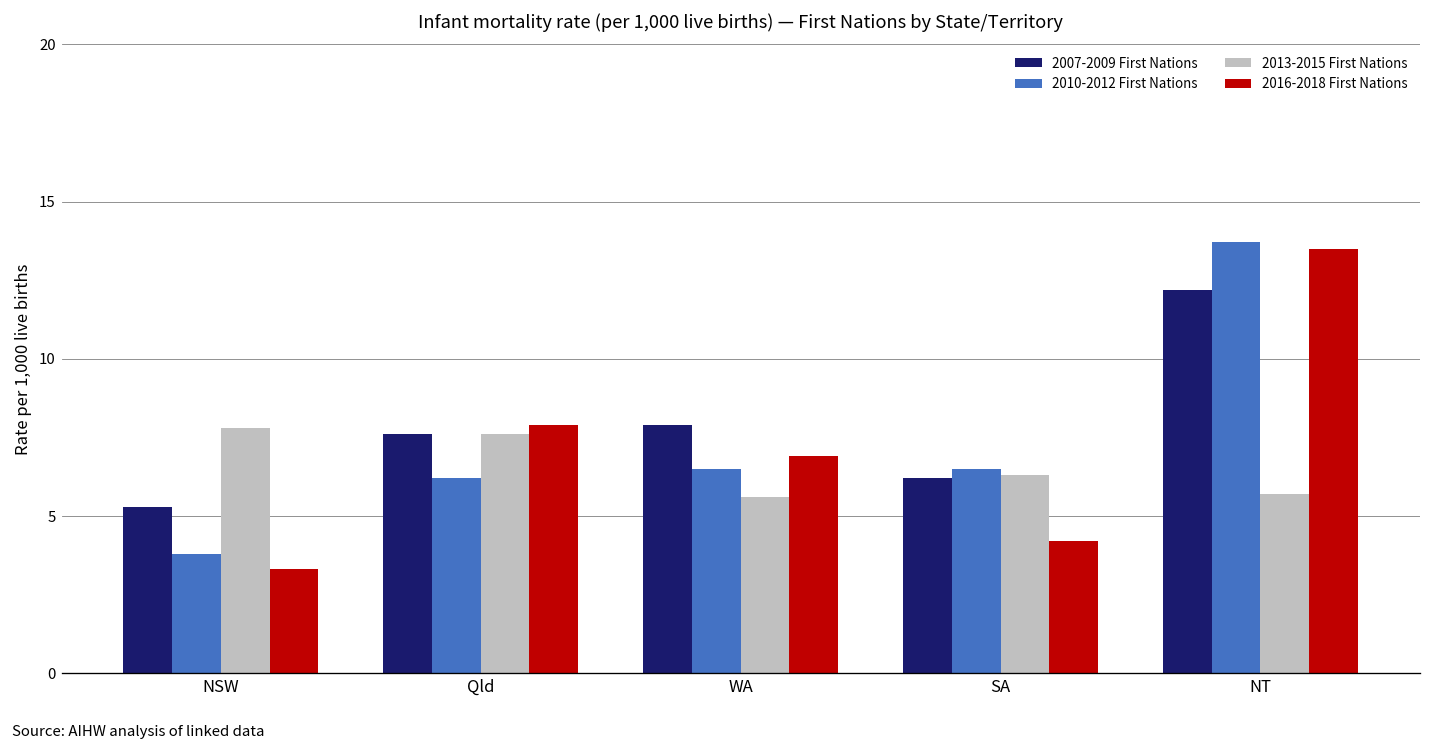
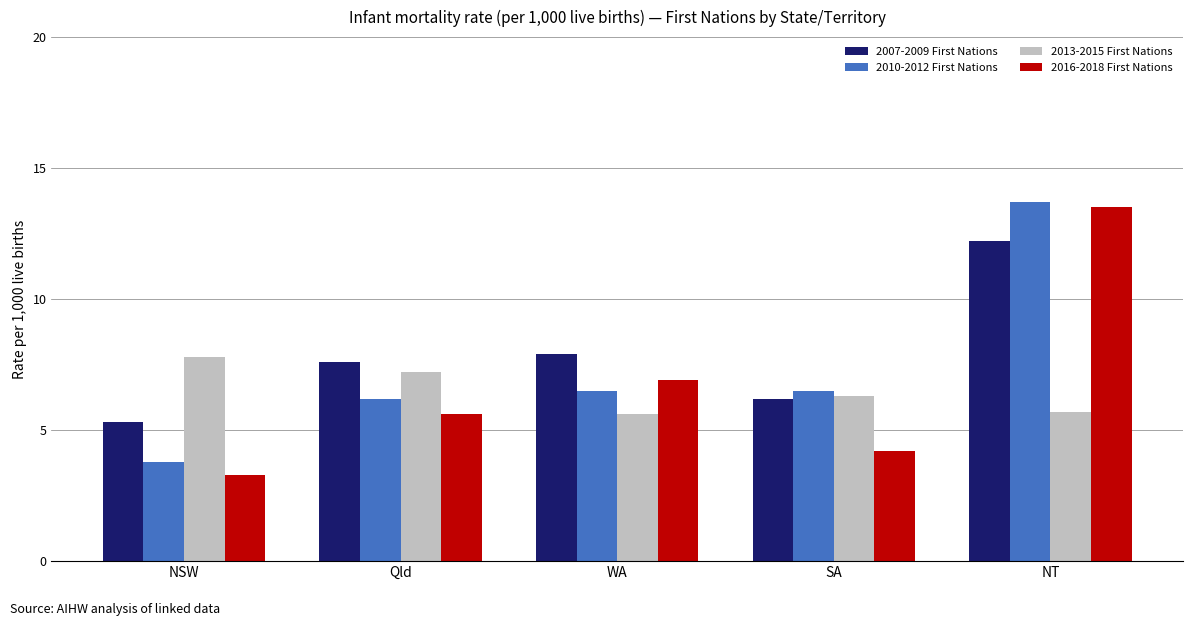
  {
    "2007-2009 First Nations": {
      "NSW": 5.3,
      "Qld": 7.6,
      "WA": 7.9,
      "SA": 6.2,
      "NT": 12.2
    },
    "2010-2012 First Nations": {
      "NSW": 3.8,
      "Qld": 6.2,
      "WA": 6.5,
      "SA": 6.5,
      "NT": 13.7
    },
    "2013-2015 First Nations": {
      "NSW": 7.8,
-     "Qld": 7.6,
+     "Qld": 7.2,
      "WA": 5.6,
      "SA": 6.3,
      "NT": 5.7
    },
    "2016-2018 First Nations": {
      "NSW": 3.3,
-     "Qld": 7.9,
+     "Qld": 5.6,
      "WA": 6.9,
      "SA": 4.2,
      "NT": 13.5
    }
  }
